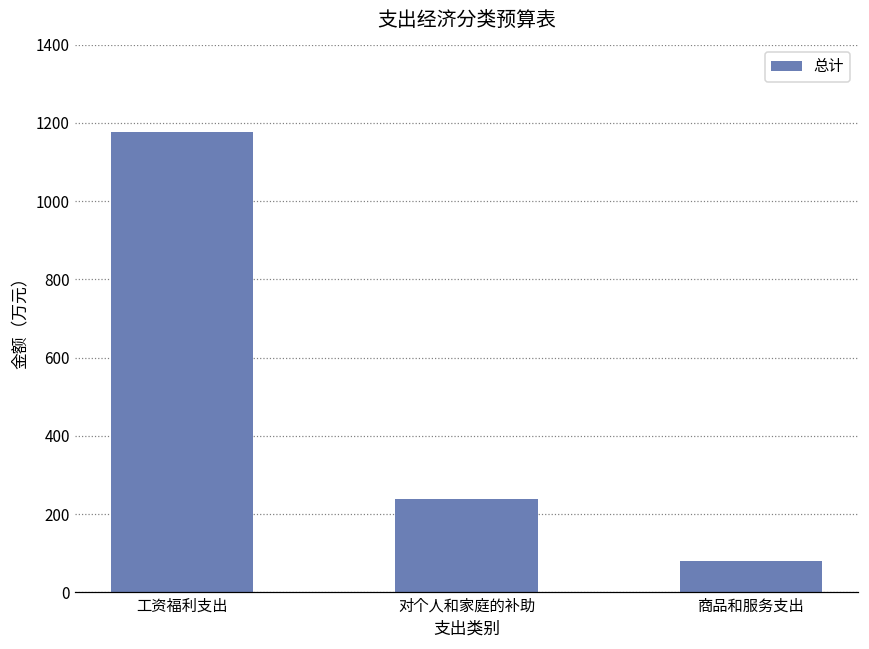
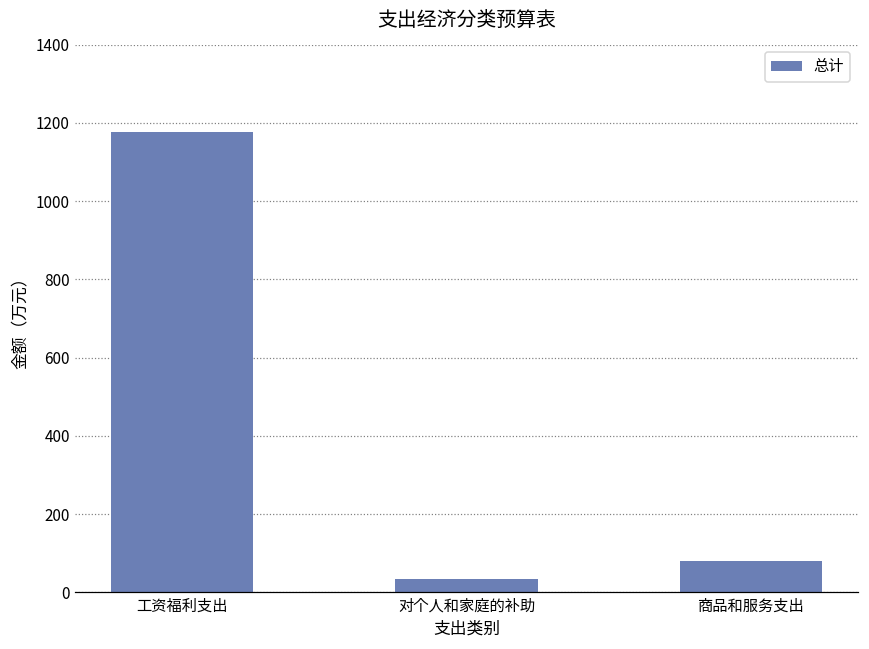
  {
    "工资福利支出": 1180,
-   "对个人和家庭的补助": 240,
+   "对个人和家庭的补助": 40,
    "商品和服务支出": 80
  }
